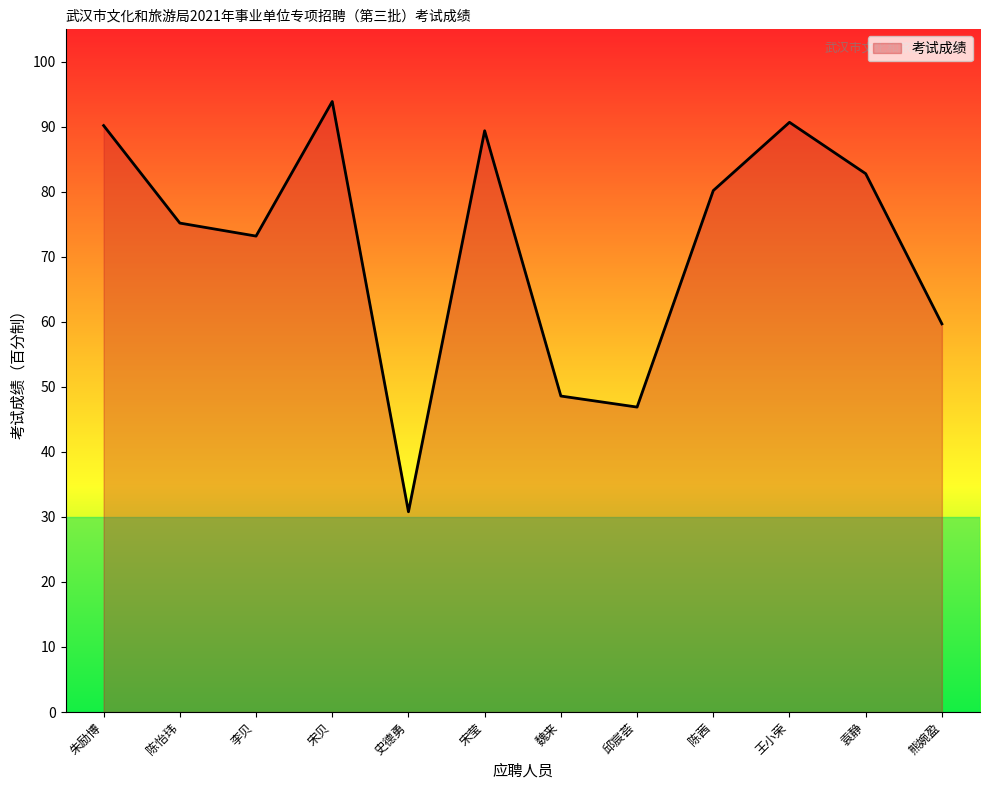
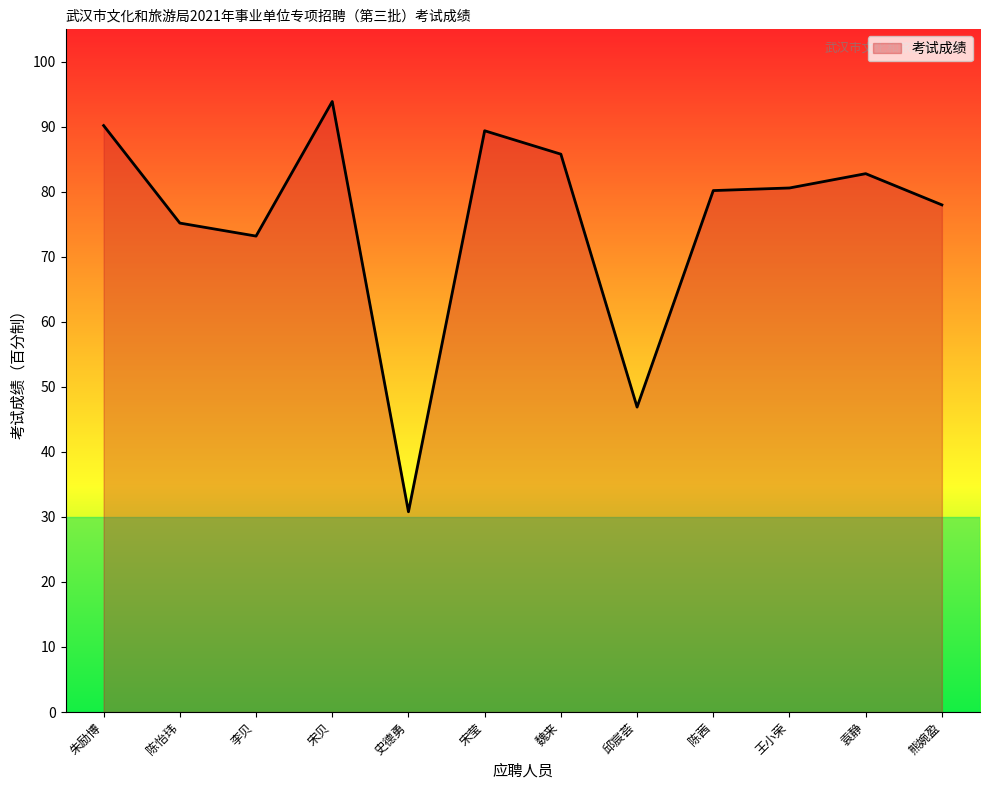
  {
    "朱励博": 90,
    "陈怡玮": 75,
    "李贝": 73,
    "宋贝": 94,
    "史德勇": 31,
    "宋莹": 89,
-   "魏来": 49,
+   "魏来": 86,
    "邱宸荟": 47,
    "陈茜": 80,
-   "王小荣": 91,
+   "王小荣": 81,
    "袁静": 83,
-   "熊婉盈": 60
+   "熊婉盈": 78
  }
